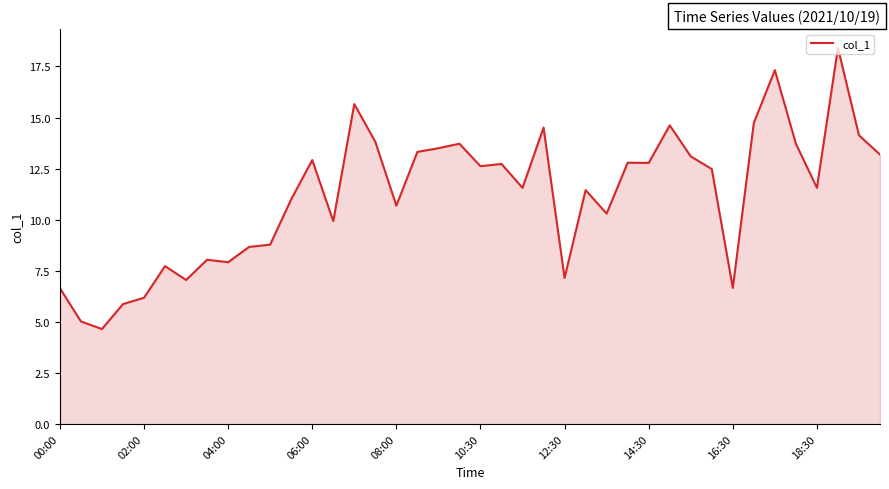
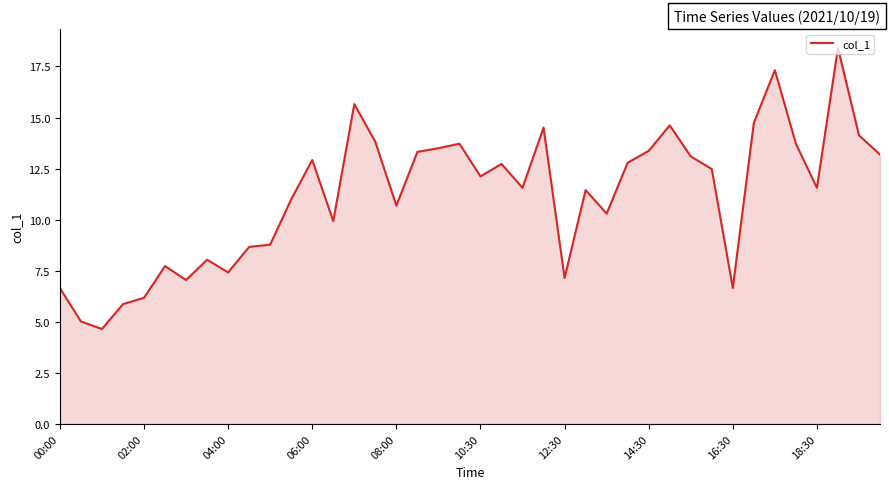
  {
    "00:00": 6.7,
    "02:00": 6.2,
-   "04:00": 7.9,
+   "04:00": 7.4,
    "06:00": 12.9,
    "08:00": 10.7,
-   "10:30": 12.6,
+   "10:30": 12.1,
    "12:30": 7.2,
-   "14:30": 12.8,
+   "14:30": 13.4,
    "16:30": 6.7,
    "18:30": 11.6
  }
